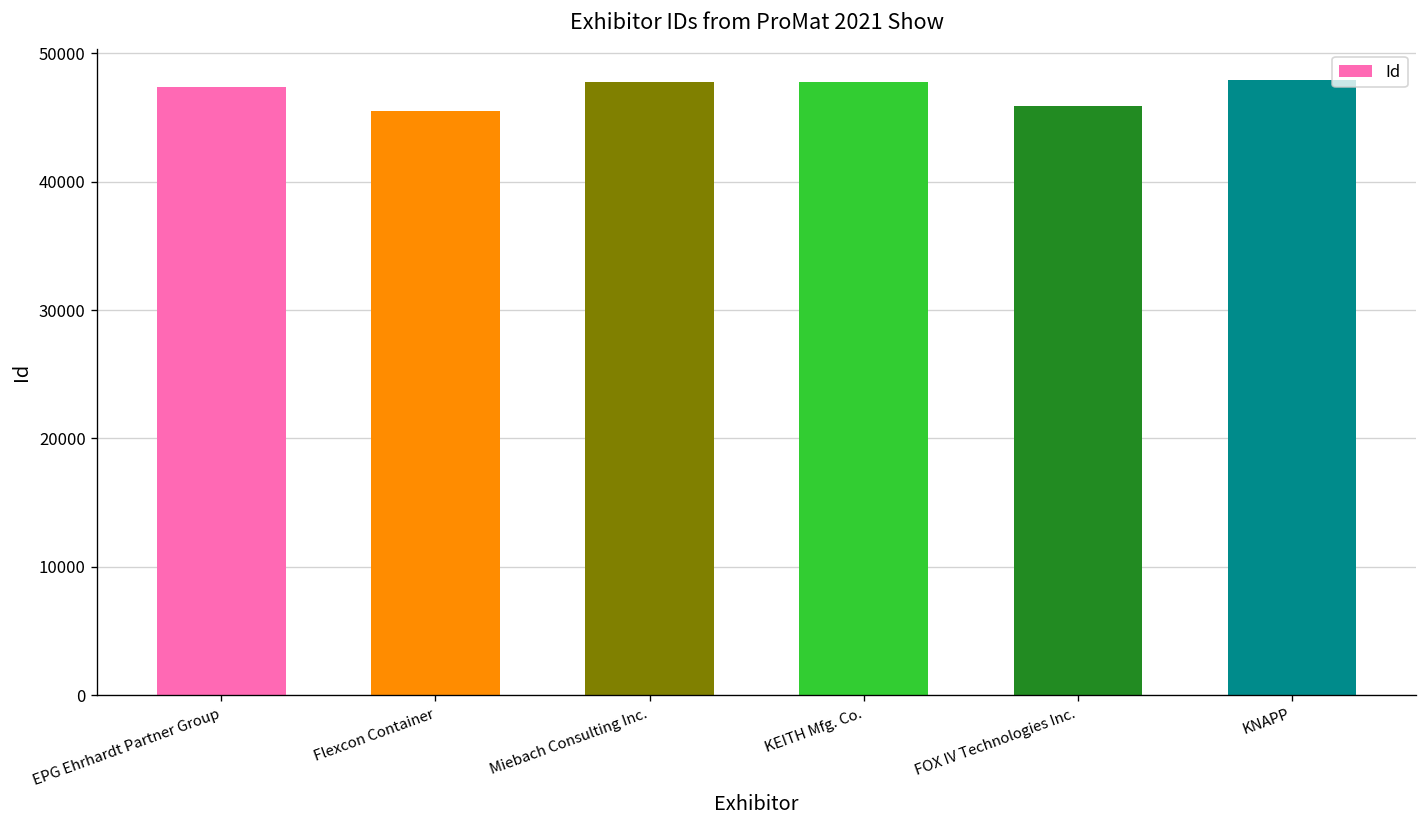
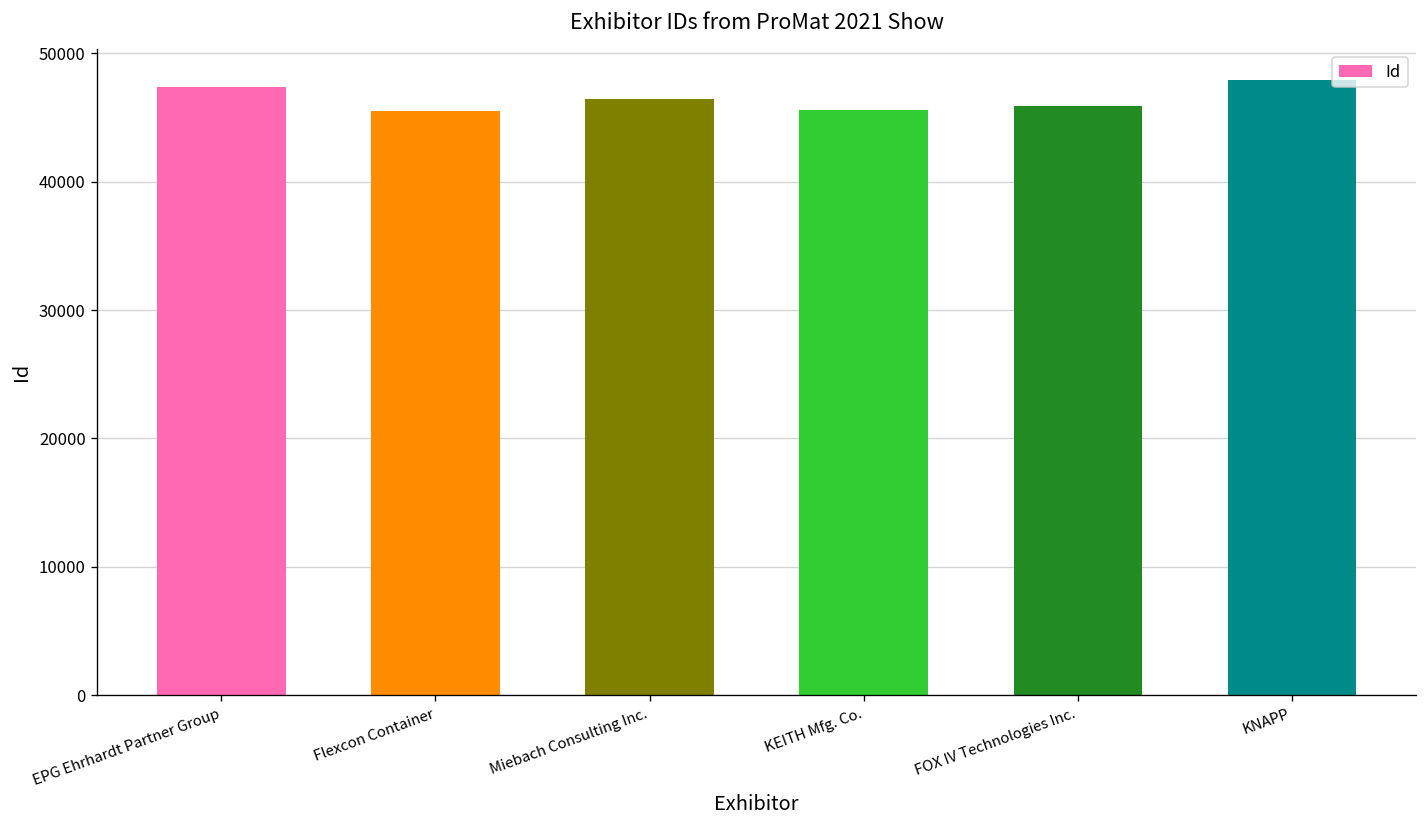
  {
    "EPG Ehrhardt Partner Group": 47400,
    "Flexcon Container": 45500,
-   "Miebach Consulting Inc.": 47700,
-   "KEITH Mfg. Co.": 47800,
+   "Miebach Consulting Inc.": 46400,
+   "KEITH Mfg. Co.": 45600,
    "FOX IV Technologies Inc.": 45900,
    "KNAPP": 47900
  }
